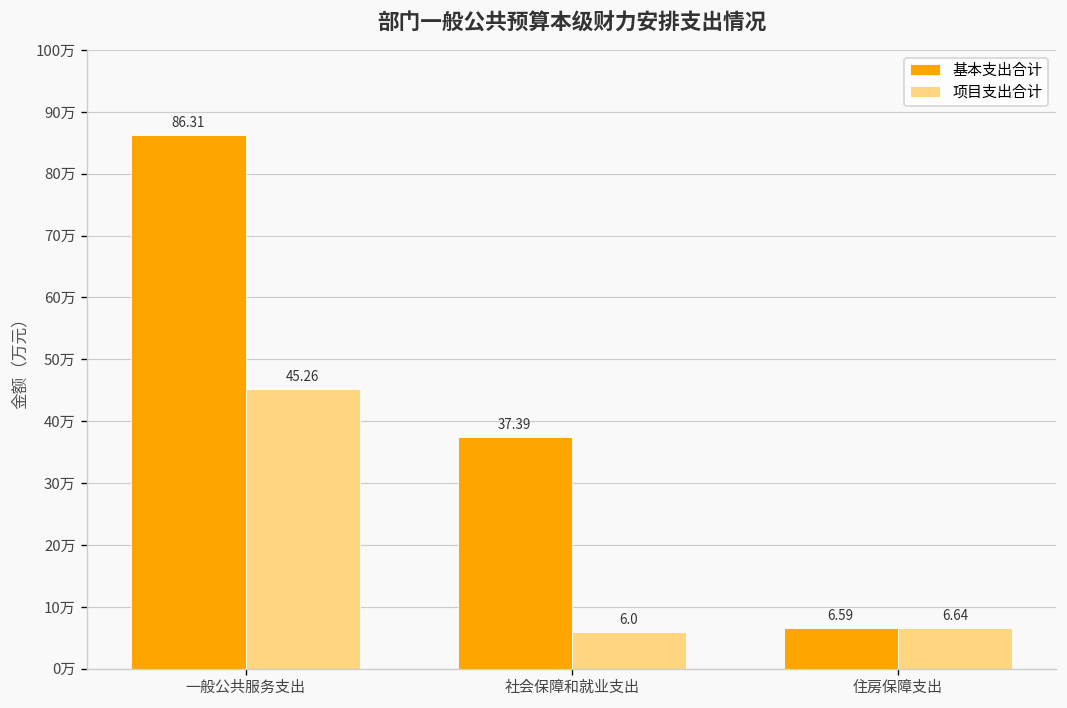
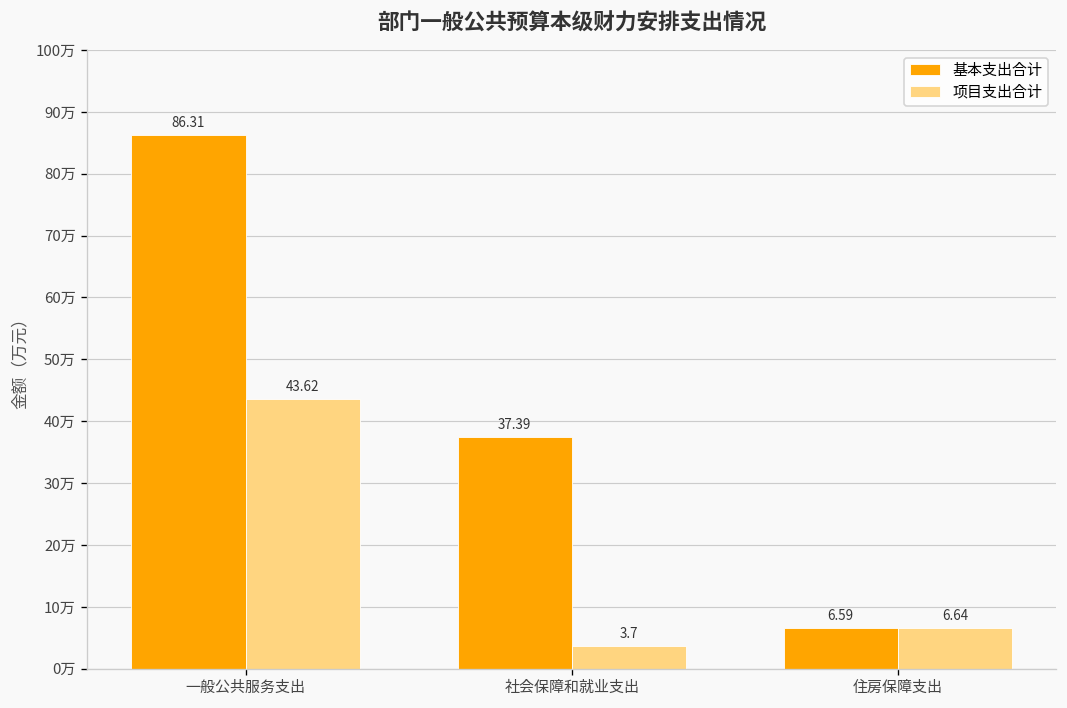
  {
    "基本支出合计": {
      "一般公共服务支出": 86.31,
      "社会保障和就业支出": 37.39,
      "住房保障支出": 6.59
    },
    "项目支出合计": {
-     "一般公共服务支出": 45.26,
-     "社会保障和就业支出": 6.0,
+     "一般公共服务支出": 43.62,
+     "社会保障和就业支出": 3.7,
      "住房保障支出": 6.64
    }
  }
